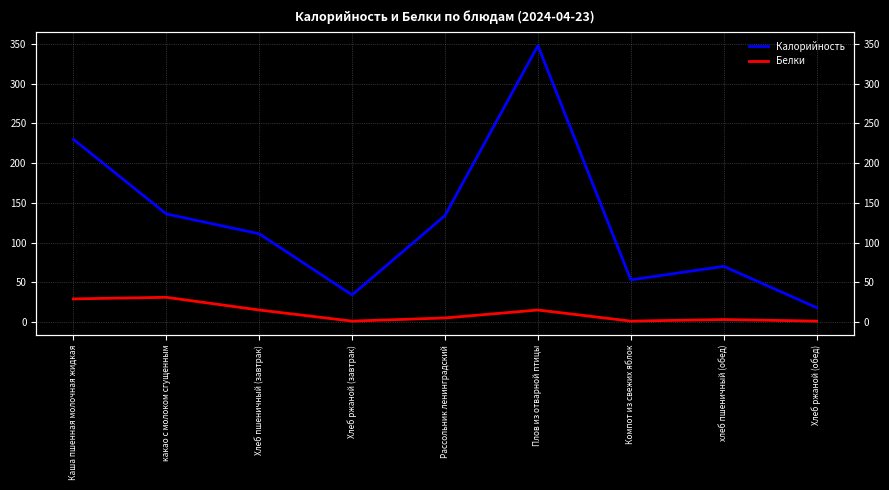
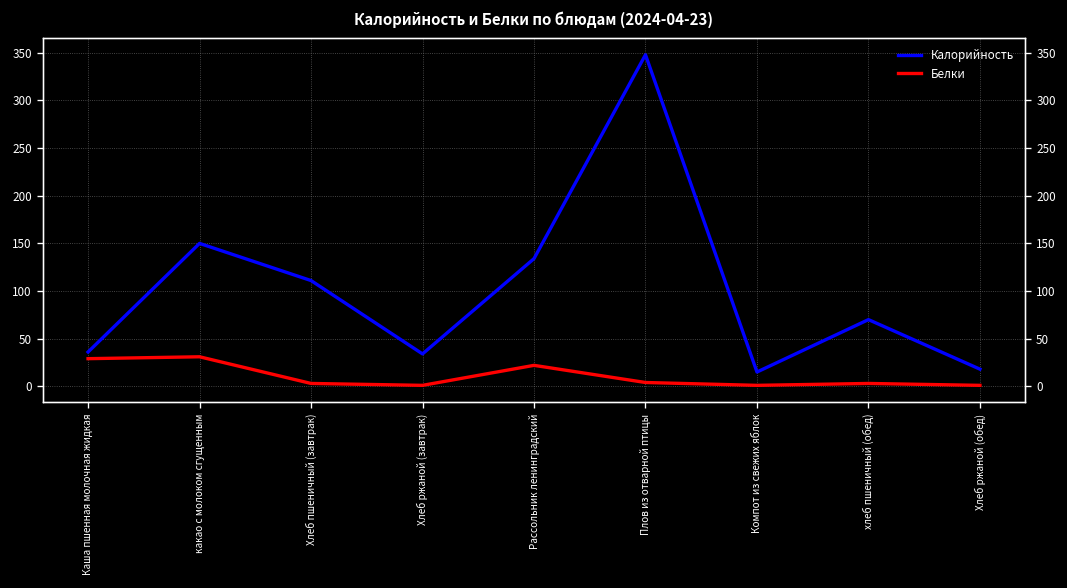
  {
    "Калорийность": {
-     "Каша пшенная молочная жидкая": 230,
-     "какао с молоком сгущенным": 140,
+     "Каша пшенная молочная жидкая": 40,
+     "какао с молоком сгущенным": 150,
      "Хлеб пшеничный (завтрак)": 110,
      "Хлеб ржаной (завтрак)": 30,
      "Рассольник ленинградский": 130,
      "Плов из отварной птицы": 350,
-     "Компот из свежих яблок": 50,
+     "Компот из свежих яблок": 20,
      "хлеб пшеничный (обед)": 70,
      "Хлеб ржаной (обед)": 20
    },
    "Белки": {
      "Каша пшенная молочная жидкая": 30,
      "какао с молоком сгущенным": 30,
-     "Хлеб пшеничный (завтрак)": 20,
+     "Хлеб пшеничный (завтрак)": 0,
      "Хлеб ржаной (завтрак)": 0,
-     "Рассольник ленинградский": 10,
-     "Плов из отварной птицы": 20,
+     "Рассольник ленинградский": 20,
+     "Плов из отварной птицы": 0,
      "Компот из свежих яблок": 0,
      "хлеб пшеничный (обед)": 0,
      "Хлеб ржаной (обед)": 0
    }
  }
